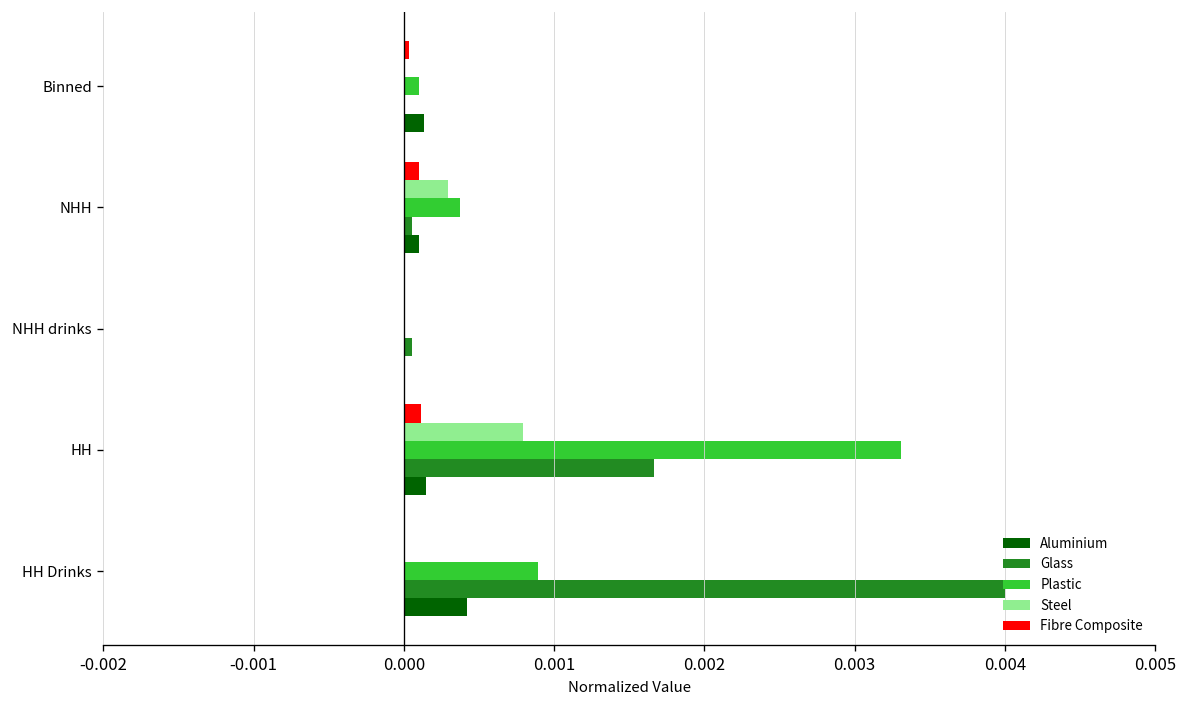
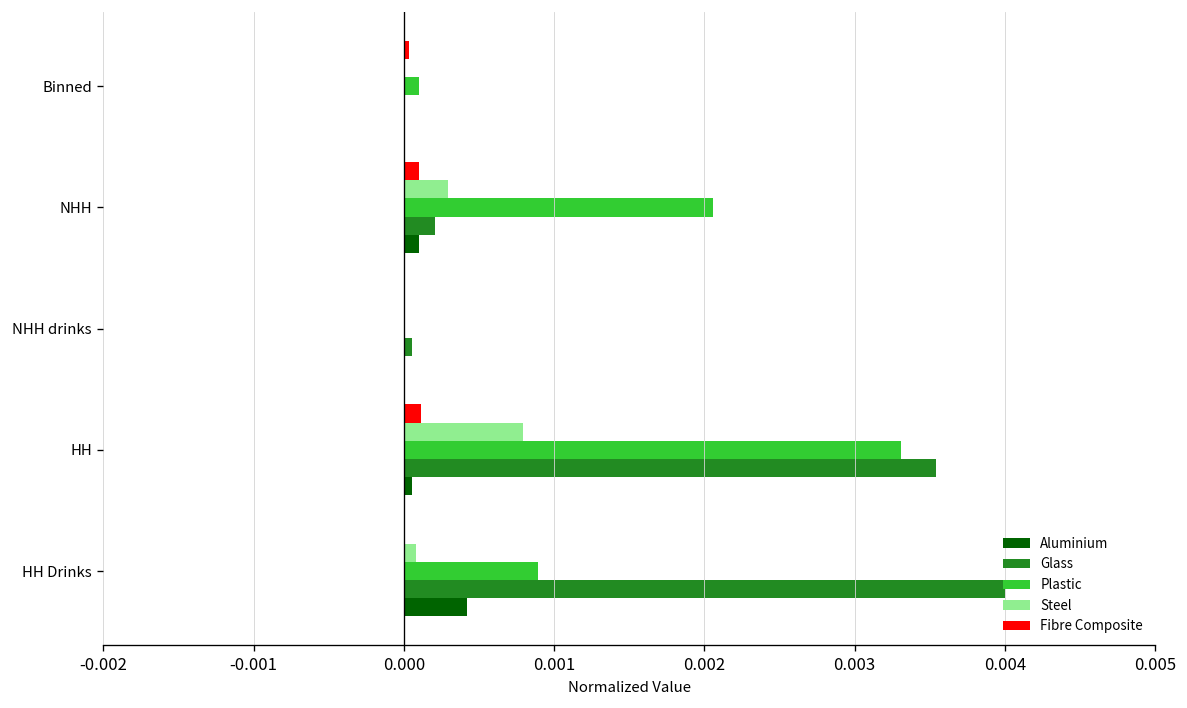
  {
    "Aluminium": {
-     "Binned": 0.00013,
+     "Binned": 0.00001,
      "NHH": 0.00010,
-     "HH": 0.00015,
+     "HH": 0.00006,
      "HH Drinks": 0.00042
    },
    "Glass": {
-     "NHH": 0.00006,
+     "NHH": 0.00021,
      "NHH drinks": 0.00005,
-     "HH": 0.00166,
+     "HH": 0.00354,
      "HH Drinks": 0.00400
    },
    "Plastic": {
      "Binned": 0.00010,
-     "NHH": 0.00037,
+     "NHH": 0.00205,
      "HH": 0.00331,
      "HH Drinks": 0.00089
    },
    "Steel": {
      "NHH": 0.00030,
      "HH": 0.00079,
-     "HH Drinks": 0.00001
+     "HH Drinks": 0.00008
    },
    "Fibre Composite": {
      "Binned": 0.00004,
      "NHH": 0.00010,
      "NHH drinks": 0.00000,
      "HH": 0.00011,
      "HH Drinks": 0.00000
    }
  }
